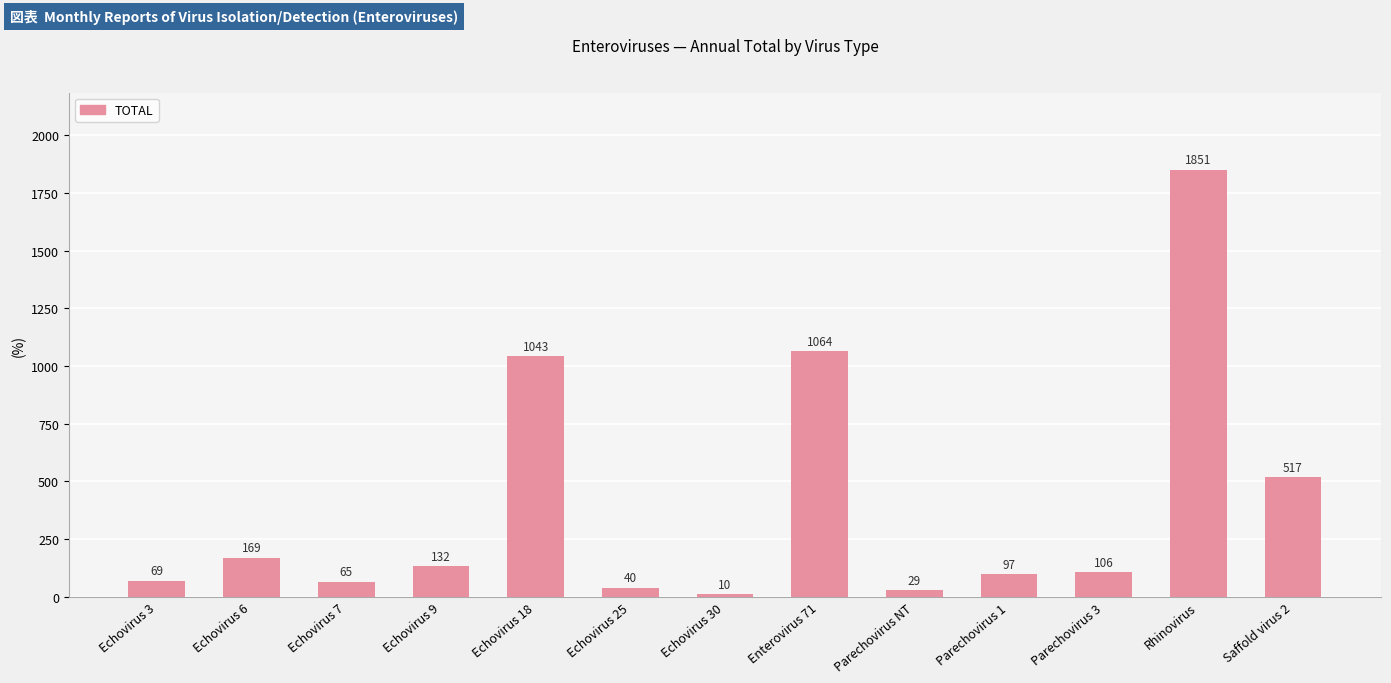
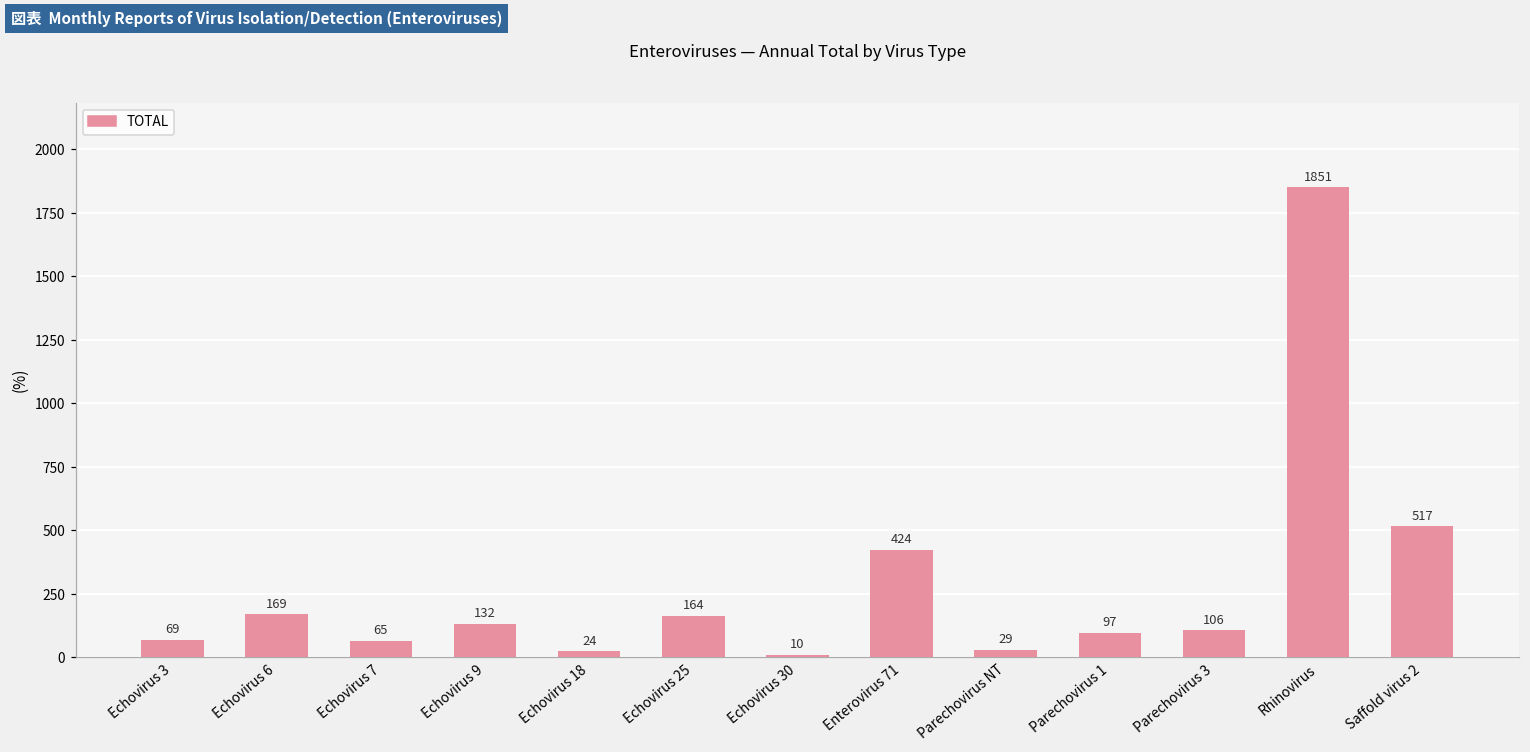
  {
    "Echovirus 3": 69,
    "Echovirus 6": 169,
    "Echovirus 7": 65,
    "Echovirus 9": 132,
-   "Echovirus 18": 1043,
-   "Echovirus 25": 40,
+   "Echovirus 18": 24,
+   "Echovirus 25": 164,
    "Echovirus 30": 10,
-   "Enterovirus 71": 1064,
+   "Enterovirus 71": 424,
    "Parechovirus NT": 29,
    "Parechovirus 1": 97,
    "Parechovirus 3": 106,
    "Rhinovirus": 1851,
    "Saffold virus 2": 517
  }
